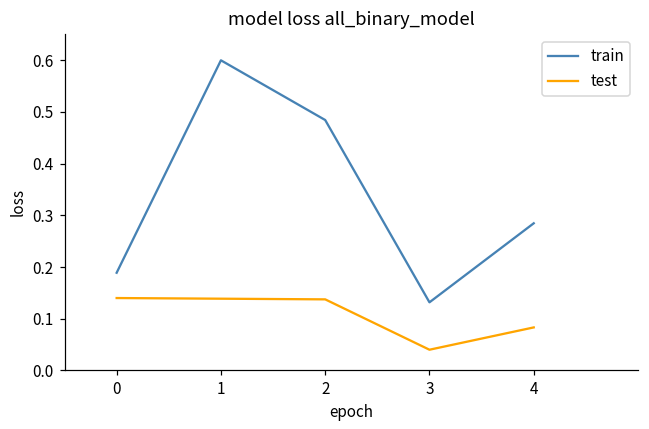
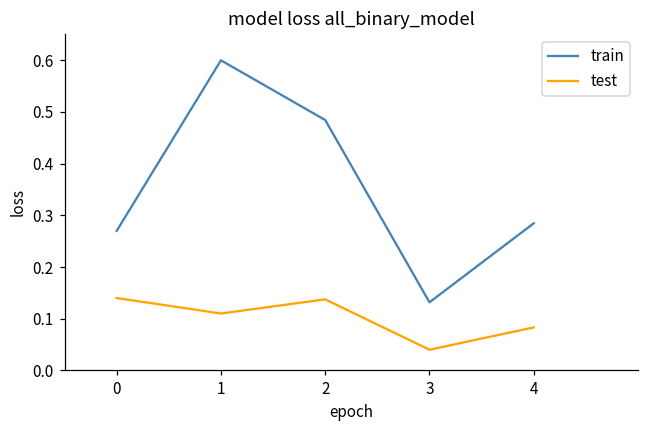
  {
    "train": {
-     "0": 0.19,
+     "0": 0.27,
      "1": 0.60,
      "2": 0.48,
      "3": 0.13,
      "4": 0.28
    },
    "test": {
      "0": 0.14,
-     "1": 0.14,
+     "1": 0.11,
      "2": 0.14,
      "3": 0.04,
      "4": 0.08
    }
  }
